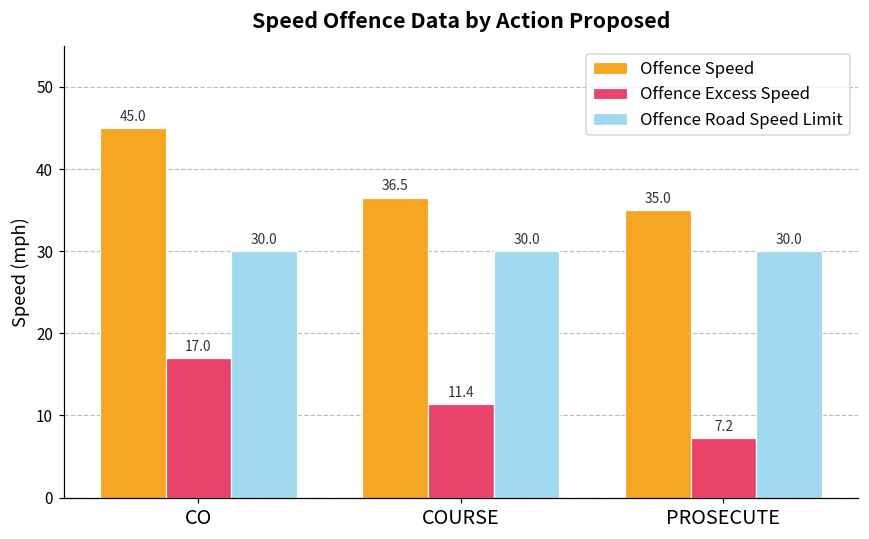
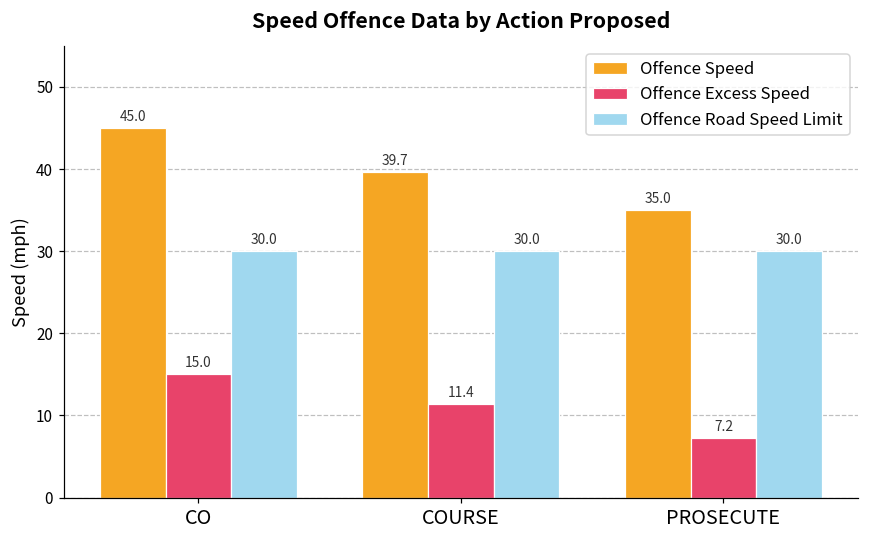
  {
    "Offence Speed": {
      "CO": 45.0,
-     "COURSE": 36.5,
+     "COURSE": 39.7,
      "PROSECUTE": 35.0
    },
    "Offence Excess Speed": {
-     "CO": 17.0,
+     "CO": 15.0,
      "COURSE": 11.4,
      "PROSECUTE": 7.2
    },
    "Offence Road Speed Limit": {
      "CO": 30.0,
      "COURSE": 30.0,
      "PROSECUTE": 30.0
    }
  }
